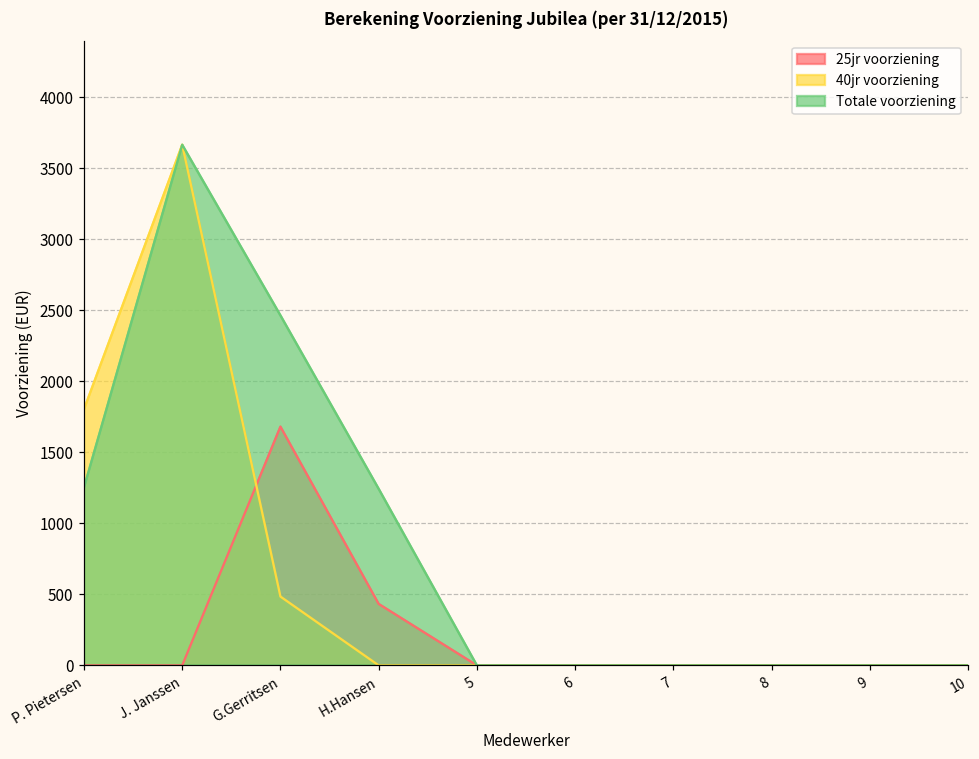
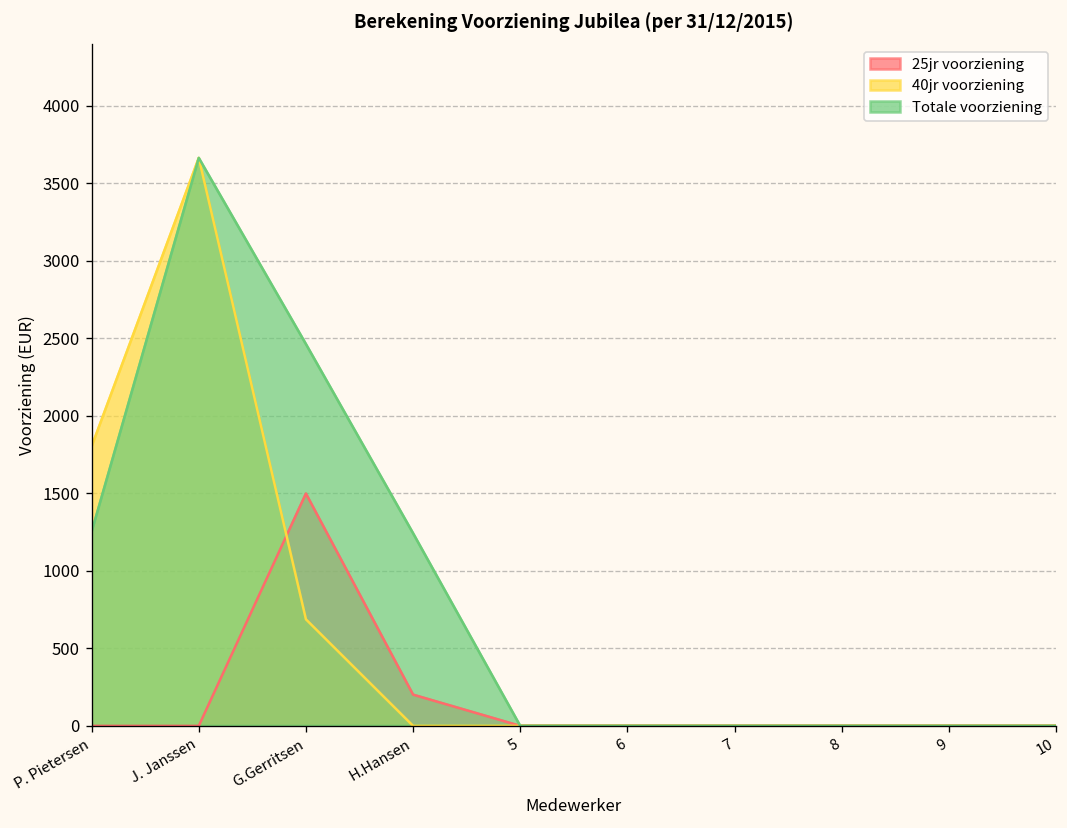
  {
    "25jr voorziening": {
      "P. Pietersen": 0,
      "J. Janssen": 0,
-     "G.Gerritsen": 1680,
-     "H.Hansen": 430
+     "G.Gerritsen": 1500,
+     "H.Hansen": 200
    },
    "40jr voorziening": {
      "P. Pietersen": 1800,
-     "G.Gerritsen": 480,
+     "G.Gerritsen": 690,
      "H.Hansen": 0
    },
    "Totale voorziening": {
      "P. Pietersen": 1250,
      "G.Gerritsen": 2460,
      "H.Hansen": 1240
    }
  }
